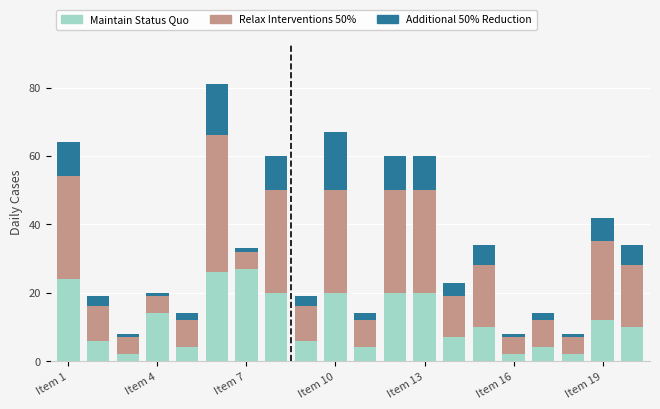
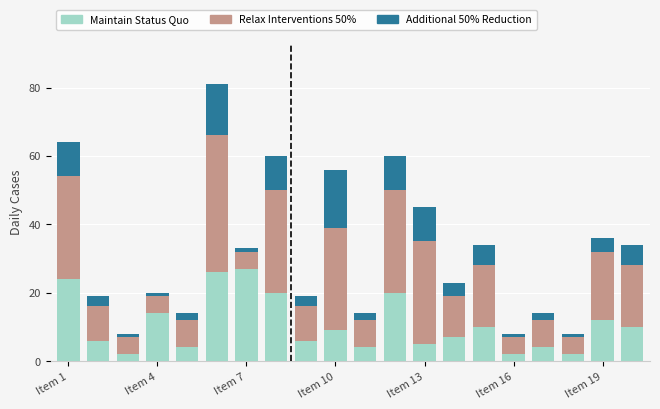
  {
    "Maintain Status Quo": {
      "Item 1": 24,
      "Item 4": 14,
      "Item 7": 27,
-     "Item 10": 20,
-     "Item 13": 20,
+     "Item 10": 9,
+     "Item 13": 5,
      "Item 16": 2,
      "Item 19": 12
    },
    "Relax Interventions 50%": {
      "Item 1": 30,
      "Item 4": 5,
      "Item 7": 5,
      "Item 10": 30,
      "Item 13": 30,
      "Item 16": 5,
-     "Item 19": 23
+     "Item 19": 20
    },
    "Additional 50% Reduction": {
      "Item 1": 10,
      "Item 4": 1,
      "Item 7": 1,
      "Item 10": 17,
      "Item 13": 10,
      "Item 16": 1,
-     "Item 19": 7
+     "Item 19": 4
    }
  }
